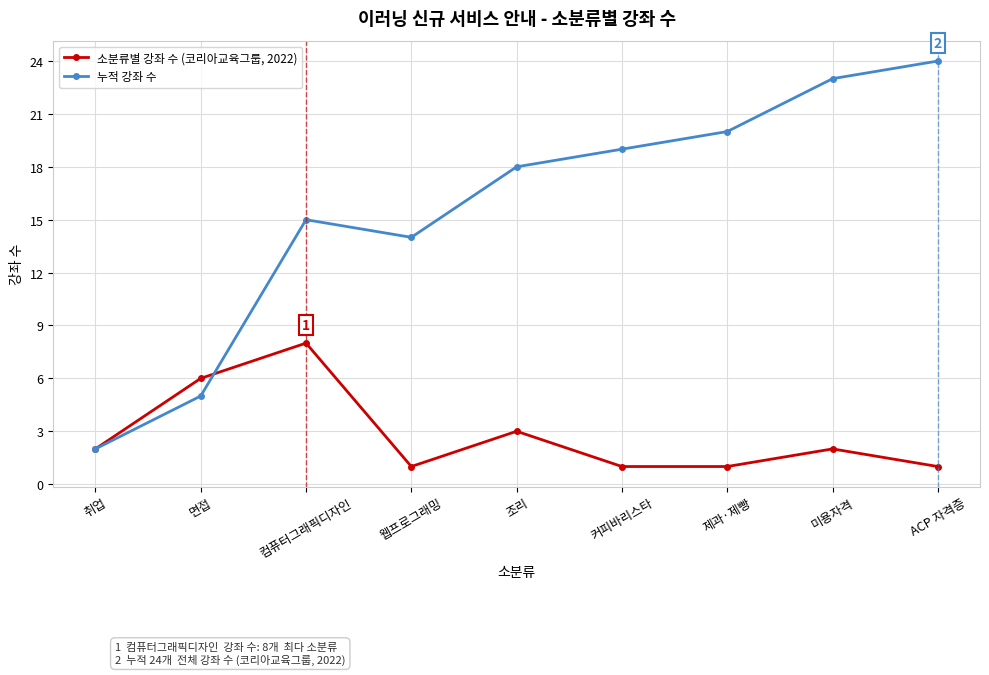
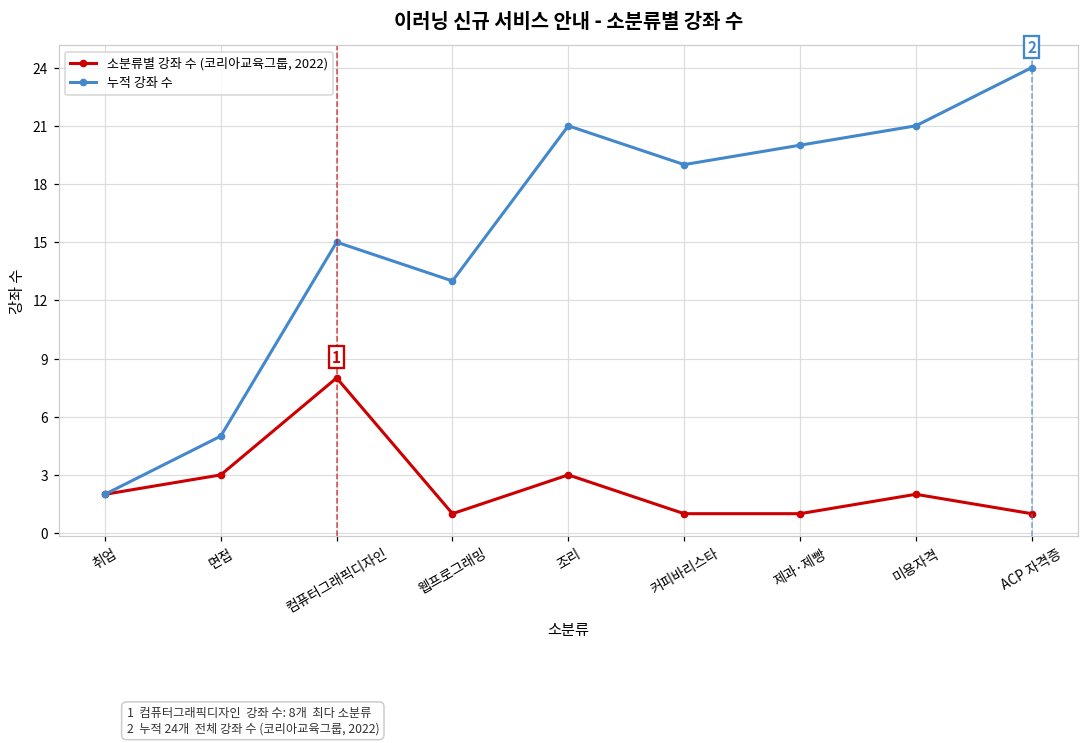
  {
    "소분류별 강좌 수 (코리아교육그룹, 2022)": {
-     "면접": 6,
+     "면접": 3,
      "웹프로그래밍": 1,
      "조리": 3,
      "커피바리스타": 1,
      "제과·제빵": 1,
      "미용자격": 2,
      "ACP 자격증": 1
    },
    "누적 강좌 수": {
      "면접": 5,
      "컴퓨터그래픽디자인": 15,
-     "웹프로그래밍": 14,
-     "조리": 18,
+     "웹프로그래밍": 13,
+     "조리": 21,
      "커피바리스타": 19,
      "제과·제빵": 20,
-     "미용자격": 23
+     "미용자격": 21
    }
  }
